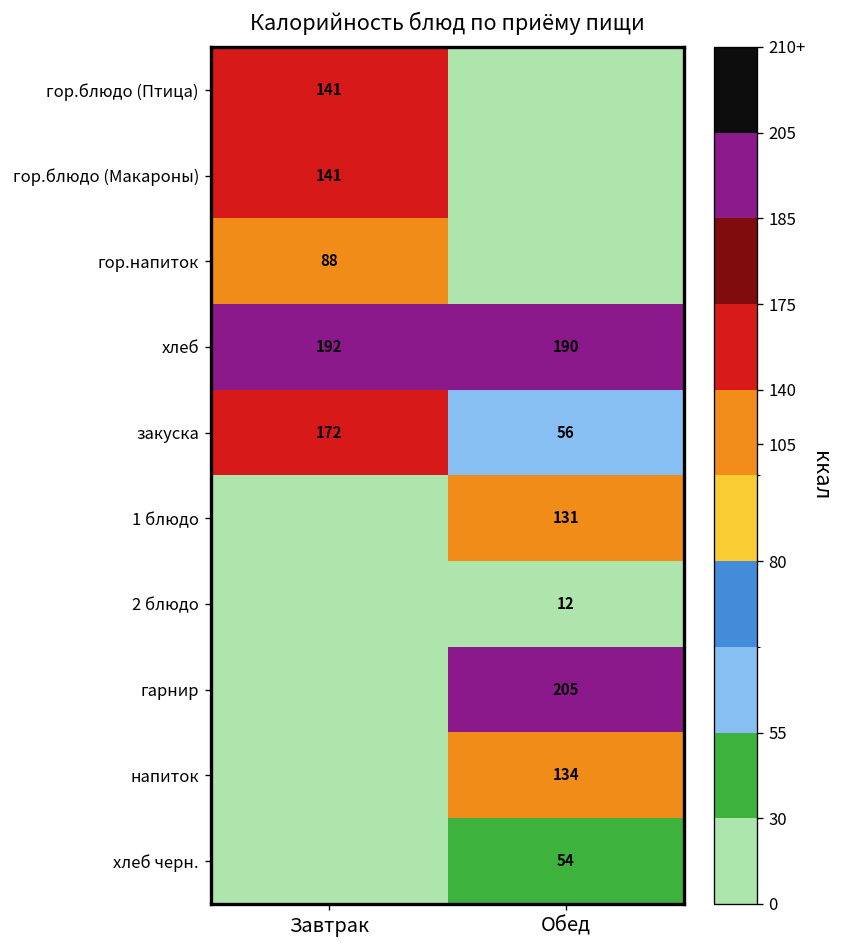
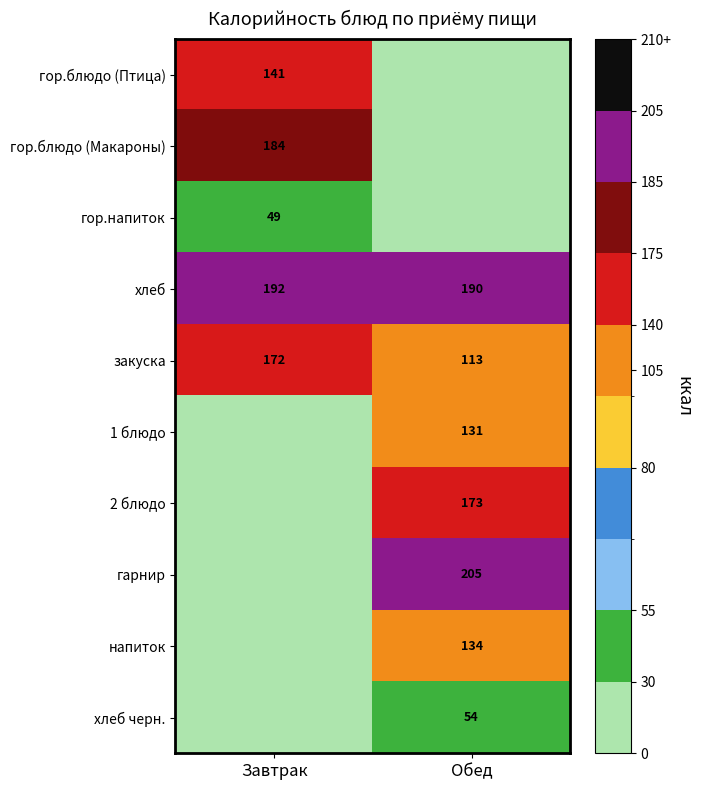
  {
    "гор.блюдо (Птица)": {
      "Завтрак": 141
    },
    "гор.блюдо (Макароны)": {
-     "Завтрак": 141
+     "Завтрак": 184
    },
    "гор.напиток": {
-     "Завтрак": 88
+     "Завтрак": 49
    },
    "хлеб": {
      "Завтрак": 192,
      "Обед": 190
    },
    "закуска": {
      "Завтрак": 172,
-     "Обед": 56
+     "Обед": 113
    },
    "1 блюдо": {
      "Обед": 131
    },
    "2 блюдо": {
-     "Обед": 12
+     "Обед": 173
    },
    "гарнир": {
      "Обед": 205
    },
    "напиток": {
      "Обед": 134
    },
    "хлеб черн.": {
      "Обед": 54
    }
  }
